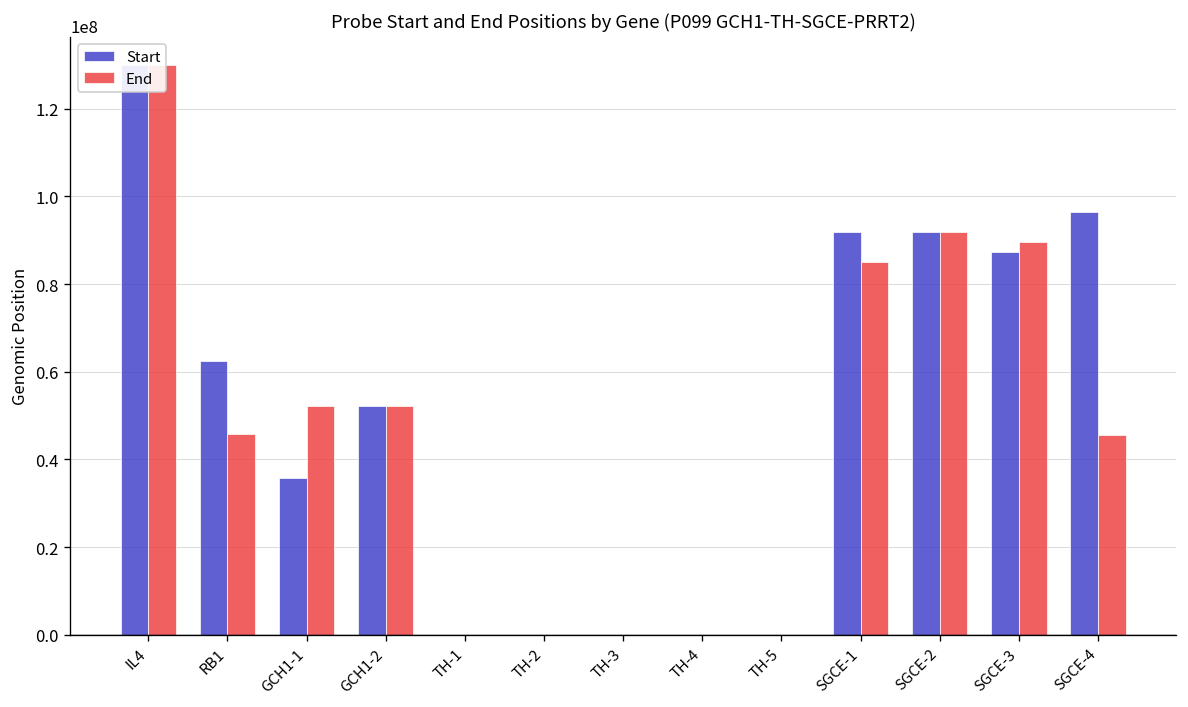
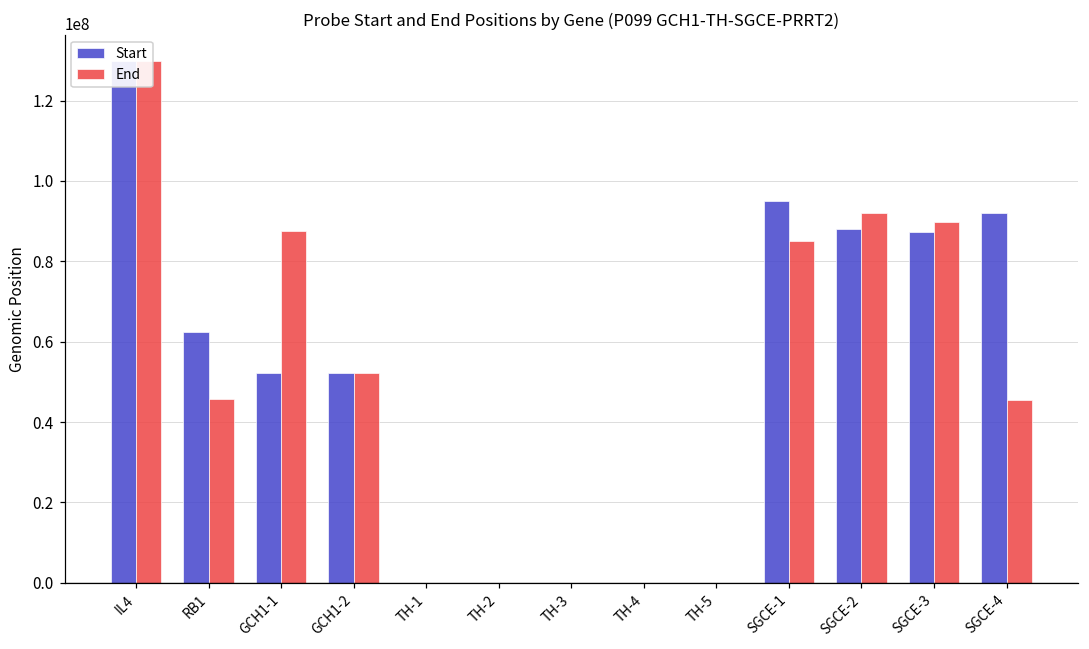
  {
    "Start": {
      "RB1": 63000000,
-     "GCH1-1": 36000000,
+     "GCH1-1": 52000000,
      "GCH1-2": 52000000,
      "TH-5": 0,
-     "SGCE-1": 92000000,
-     "SGCE-2": 92000000,
+     "SGCE-1": 95000000,
+     "SGCE-2": 88000000,
      "SGCE-3": 87000000,
-     "SGCE-4": 96000000
+     "SGCE-4": 92000000
    },
    "End": {
      "RB1": 46000000,
-     "GCH1-1": 52000000,
+     "GCH1-1": 88000000,
      "GCH1-2": 52000000,
      "TH-5": 0,
      "SGCE-1": 85000000,
      "SGCE-2": 92000000,
      "SGCE-3": 90000000,
      "SGCE-4": 46000000
    }
  }
